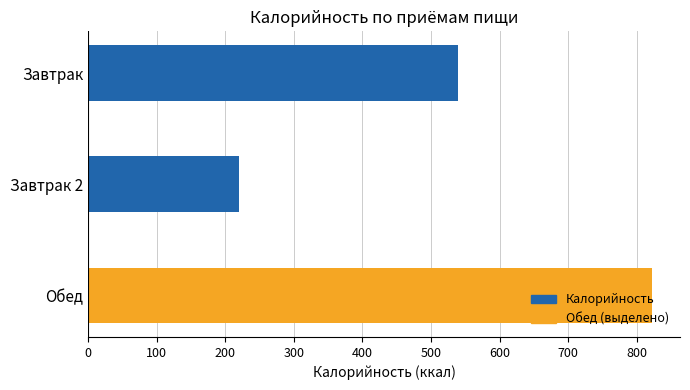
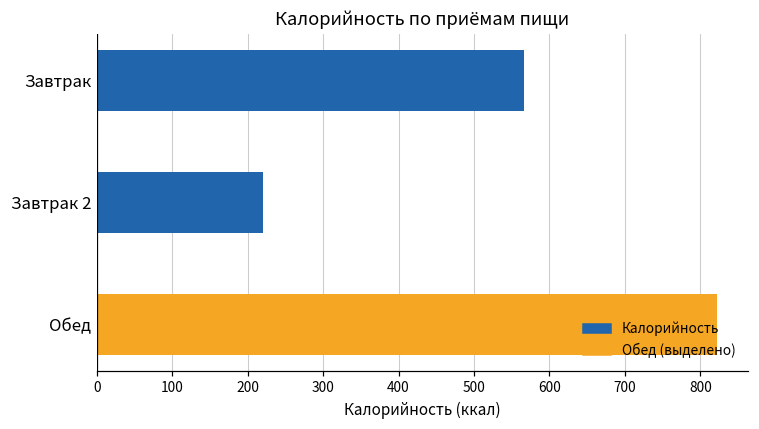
  {
-   "Завтрак": 540,
+   "Завтрак": 570,
    "Завтрак 2": 220,
    "Обед": 820
  }
